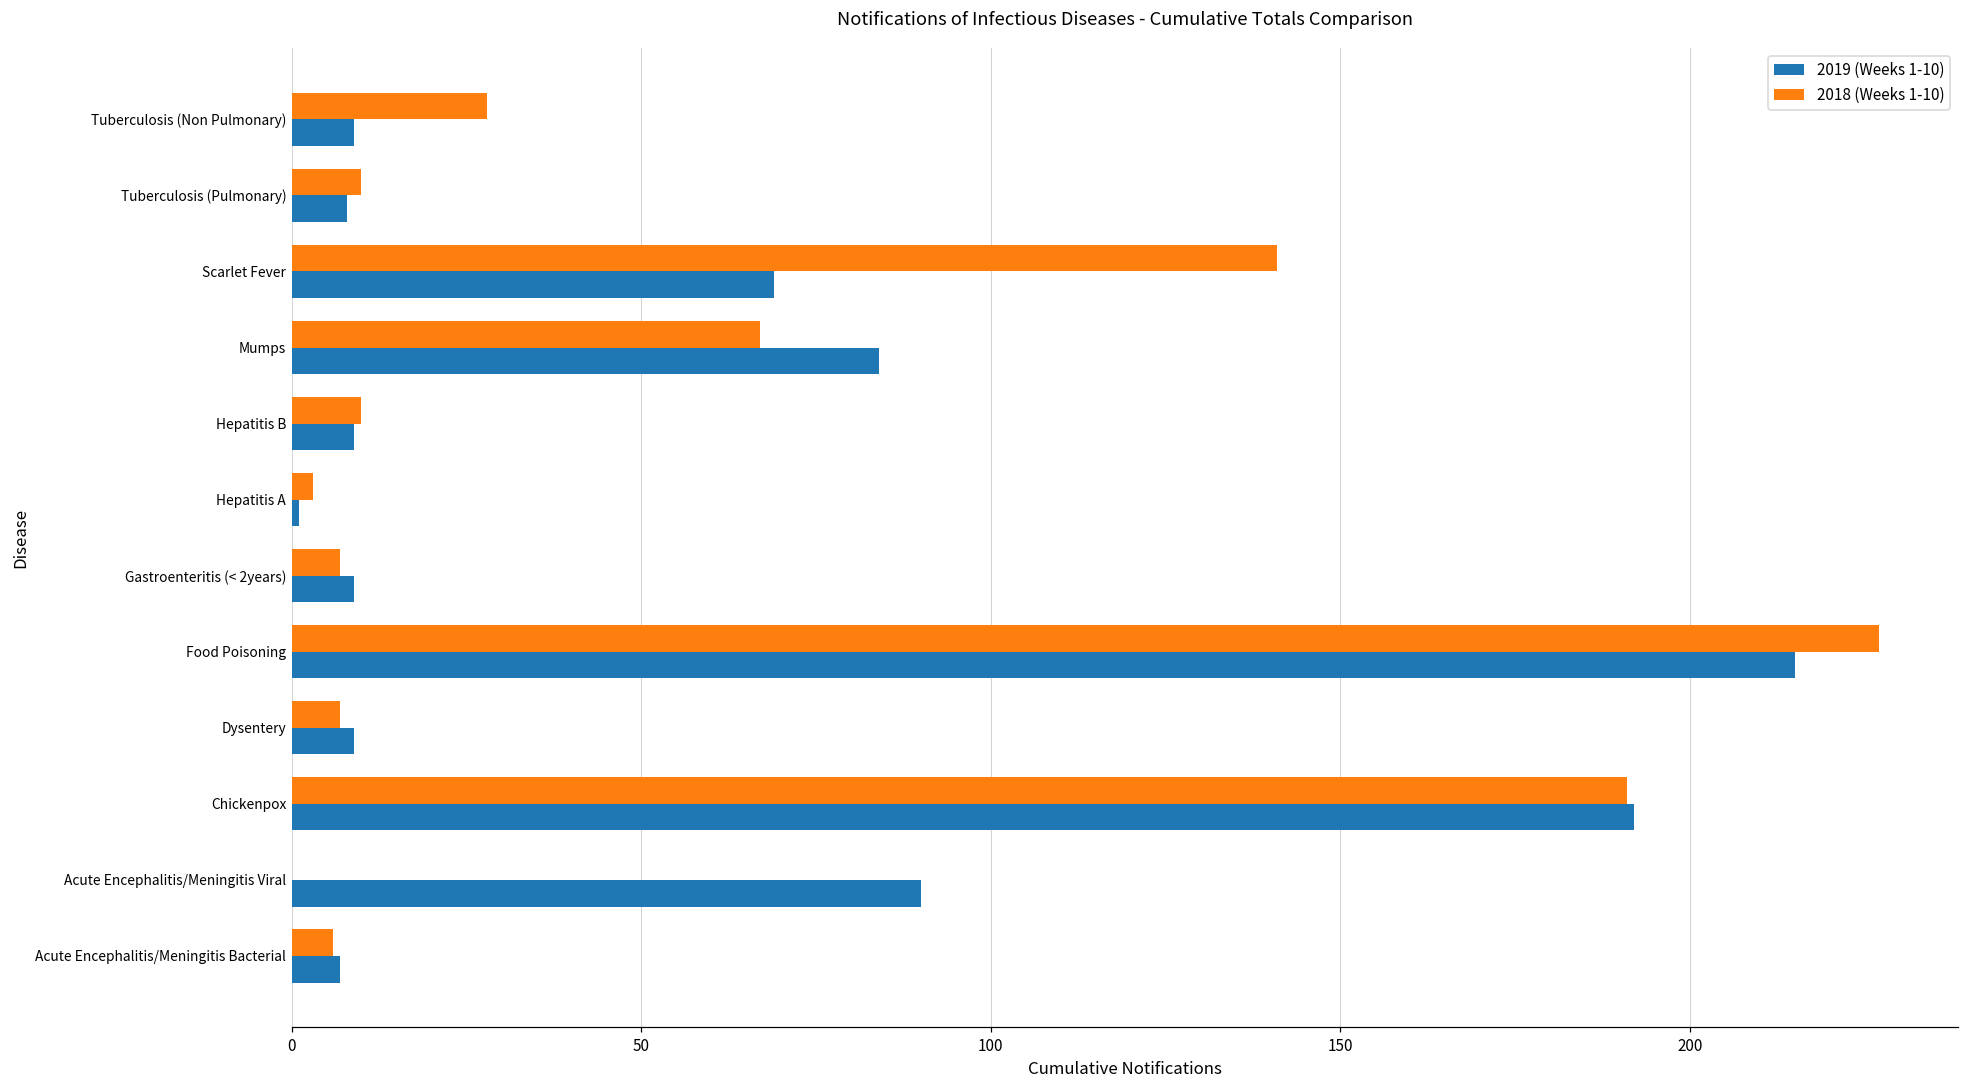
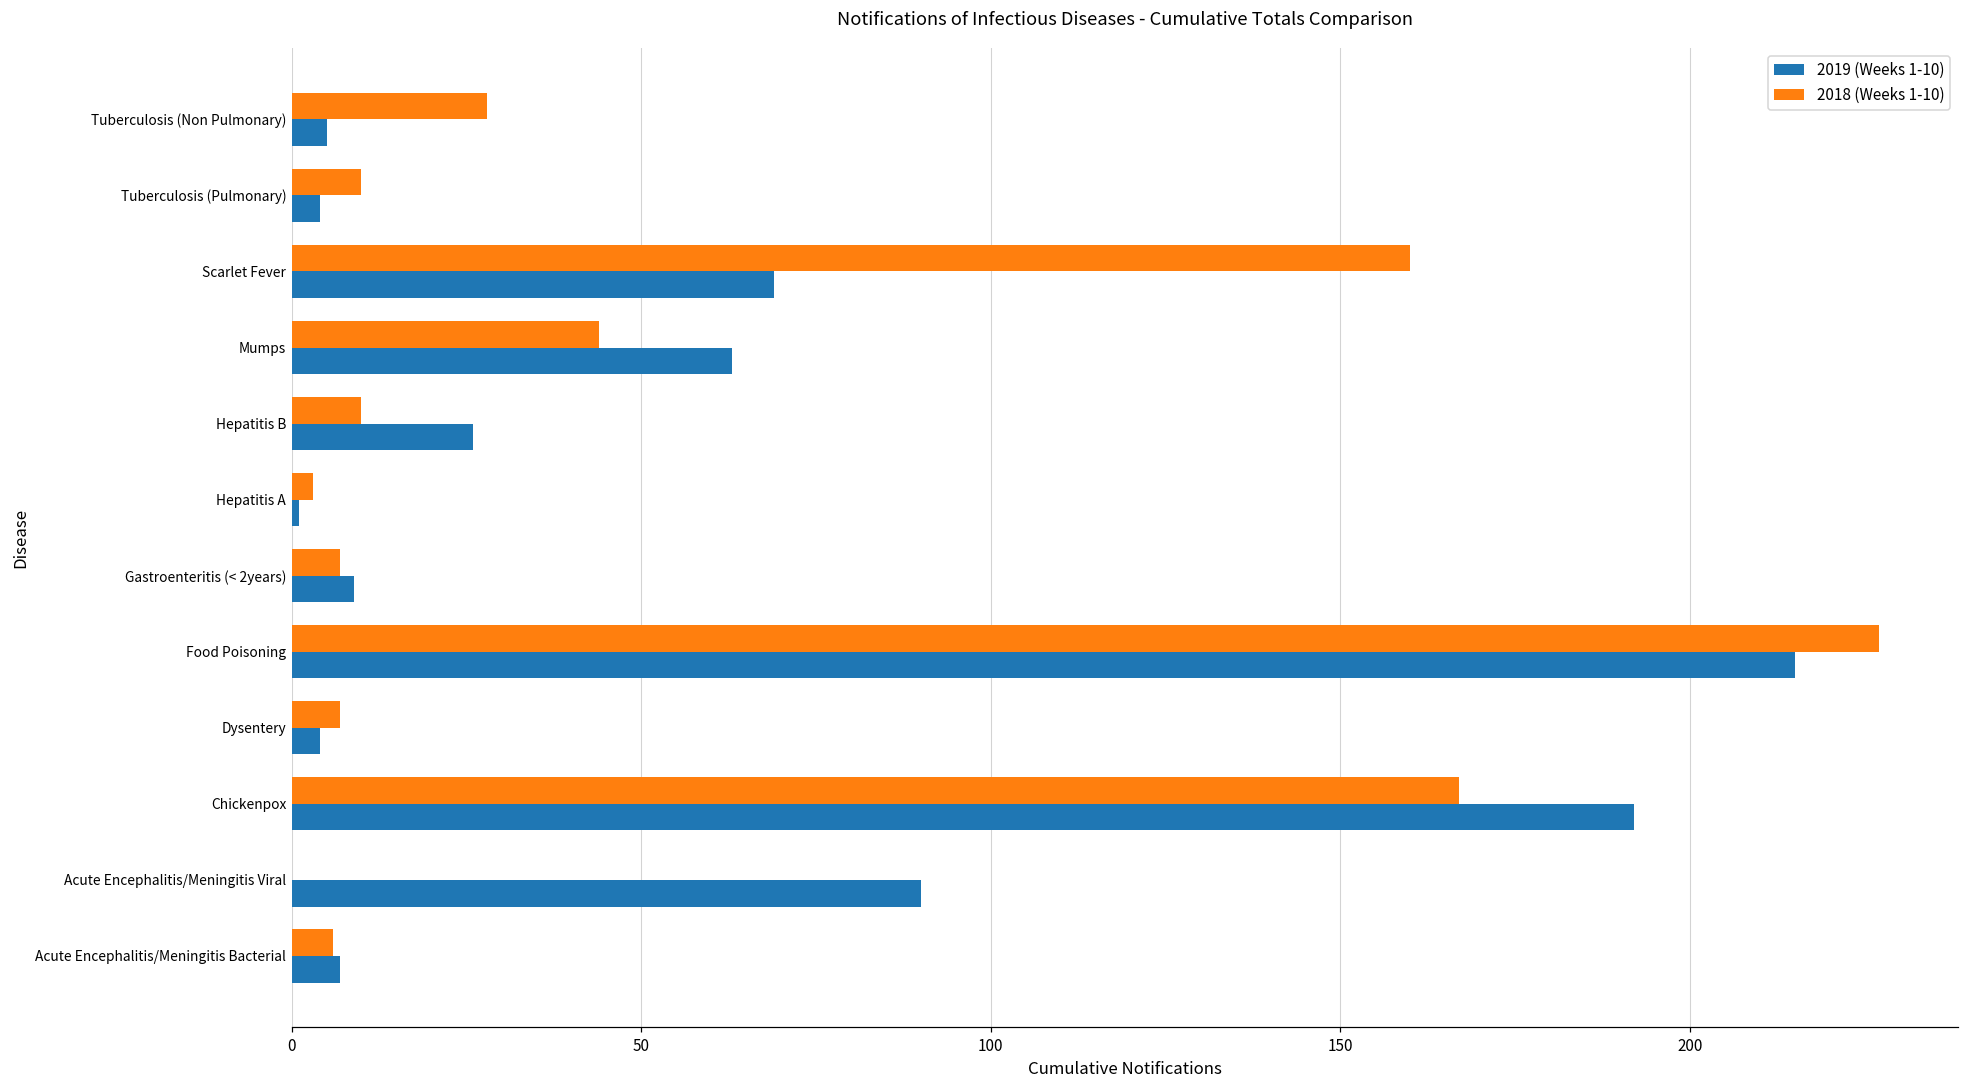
  {
    "2019 (Weeks 1-10)": {
-     "Tuberculosis (Non Pulmonary)": 9,
-     "Tuberculosis (Pulmonary)": 8,
+     "Tuberculosis (Non Pulmonary)": 5,
+     "Tuberculosis (Pulmonary)": 4,
      "Scarlet Fever": 69,
-     "Mumps": 84,
-     "Hepatitis B": 9,
+     "Mumps": 63,
+     "Hepatitis B": 26,
      "Hepatitis A": 1,
      "Gastroenteritis (< 2years)": 9,
      "Food Poisoning": 215,
-     "Dysentery": 9,
+     "Dysentery": 4,
      "Chickenpox": 192,
      "Acute Encephalitis/Meningitis Viral": 90,
      "Acute Encephalitis/Meningitis Bacterial": 7
    },
    "2018 (Weeks 1-10)": {
      "Tuberculosis (Non Pulmonary)": 28,
      "Tuberculosis (Pulmonary)": 10,
-     "Scarlet Fever": 141,
-     "Mumps": 67,
+     "Scarlet Fever": 160,
+     "Mumps": 44,
      "Hepatitis B": 10,
      "Hepatitis A": 3,
      "Gastroenteritis (< 2years)": 7,
      "Food Poisoning": 227,
      "Dysentery": 7,
-     "Chickenpox": 191,
+     "Chickenpox": 167,
      "Acute Encephalitis/Meningitis Viral": 0,
      "Acute Encephalitis/Meningitis Bacterial": 6
    }
  }
